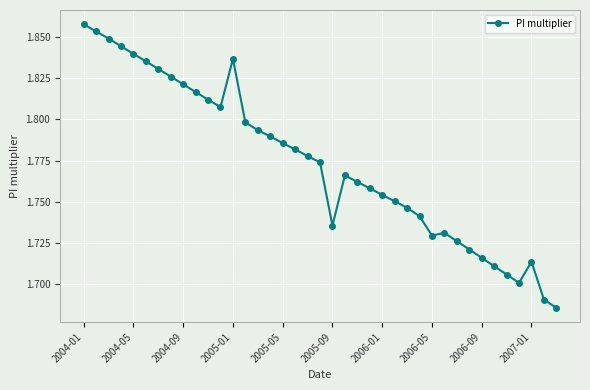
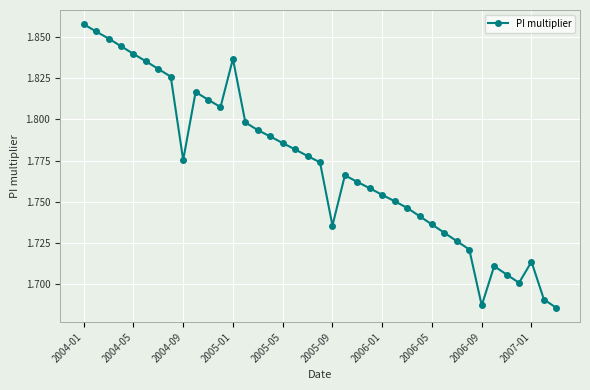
  {
    "2004-01": 1.858,
    "2004-05": 1.840,
-   "2004-09": 1.821,
+   "2004-09": 1.775,
    "2005-01": 1.837,
    "2005-05": 1.786,
    "2005-09": 1.736,
    "2006-01": 1.754,
-   "2006-05": 1.729,
-   "2006-09": 1.716,
+   "2006-05": 1.736,
+   "2006-09": 1.687,
    "2007-01": 1.714
  }
